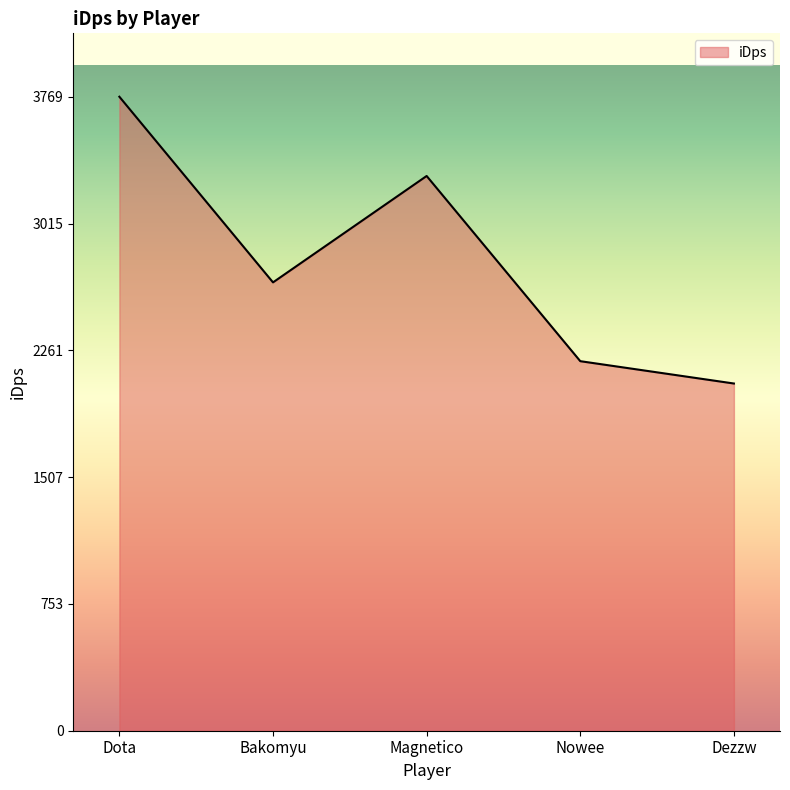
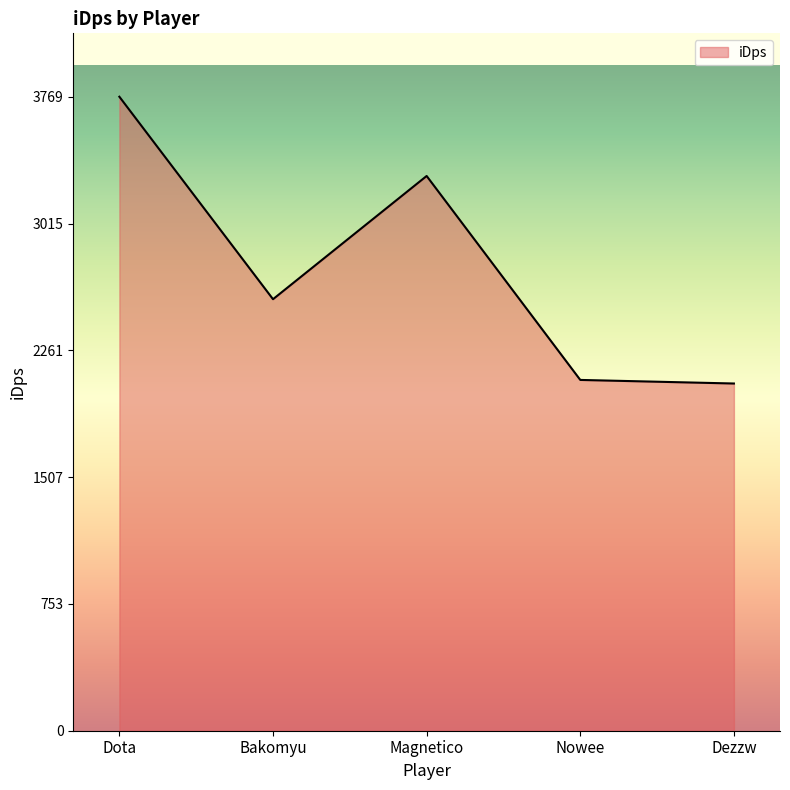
  {
    "Dota": 3770,
-   "Bakomyu": 2670,
+   "Bakomyu": 2570,
    "Magnetico": 3300,
-   "Nowee": 2200,
+   "Nowee": 2090,
    "Dezzw": 2060
  }
